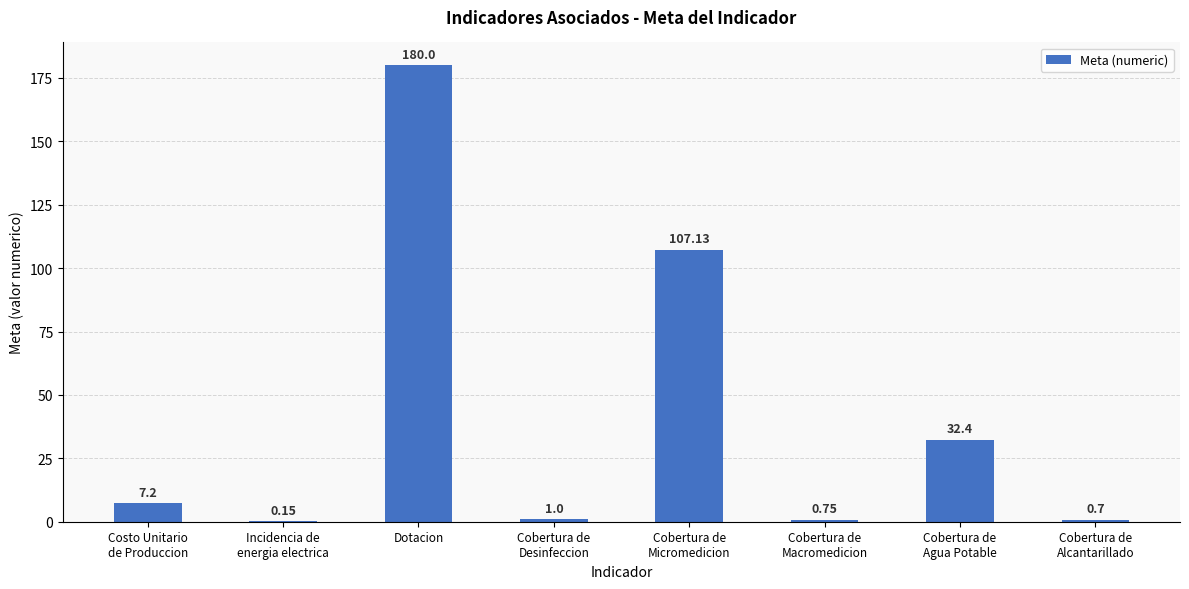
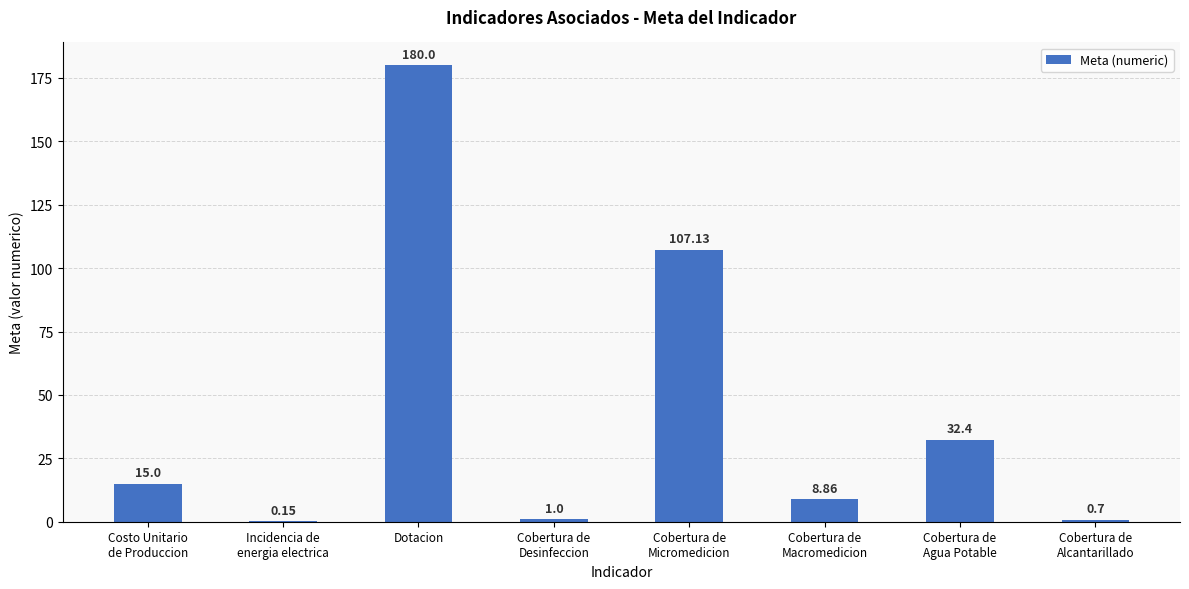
  {
-   "Costo Unitario de Produccion": 7.2,
+   "Costo Unitario de Produccion": 15.0,
    "Incidencia de energia electrica": 0.15,
    "Dotacion": 180.0,
    "Cobertura de Desinfeccion": 1.0,
    "Cobertura de Micromedicion": 107.13,
-   "Cobertura de Macromedicion": 0.75,
+   "Cobertura de Macromedicion": 8.86,
    "Cobertura de Agua Potable": 32.4,
    "Cobertura de Alcantarillado": 0.7
  }
